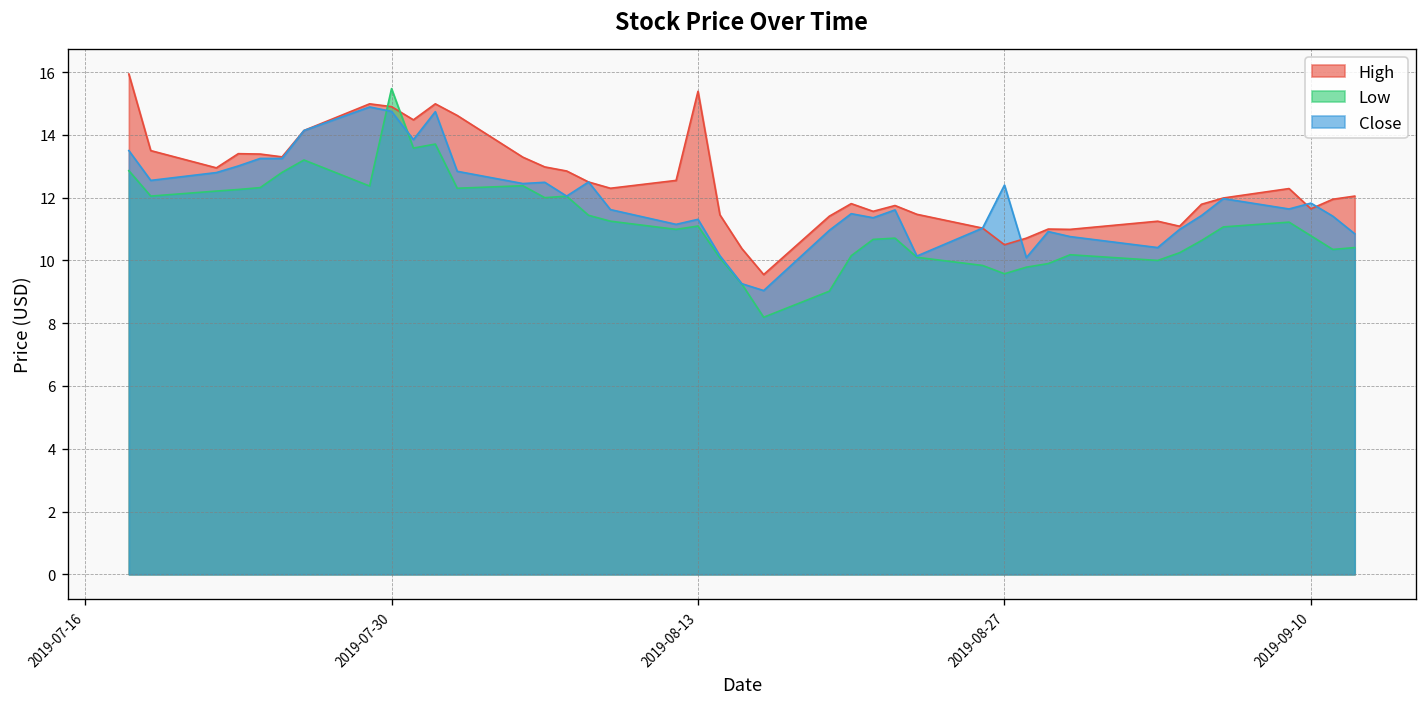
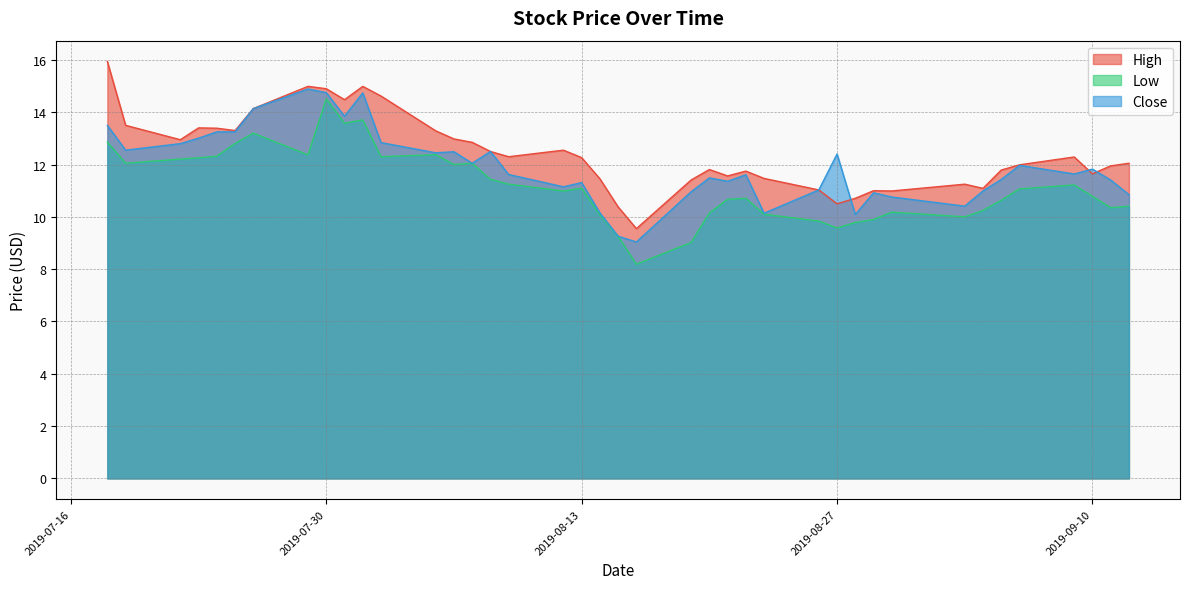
  {
    "High": {
      "2019-07-30": 14.9,
-     "2019-08-13": 15.4,
+     "2019-08-13": 12.3,
      "2019-08-27": 10.5,
      "2019-09-10": 11.6
    },
    "Low": {
-     "2019-07-30": 15.5,
+     "2019-07-30": 14.5,
      "2019-08-13": 11.1,
      "2019-08-27": 9.6,
      "2019-09-10": 10.8
    },
    "Close": {
      "2019-07-30": 14.8,
      "2019-08-13": 11.3,
      "2019-08-27": 12.4,
      "2019-09-10": 11.8
    }
  }
